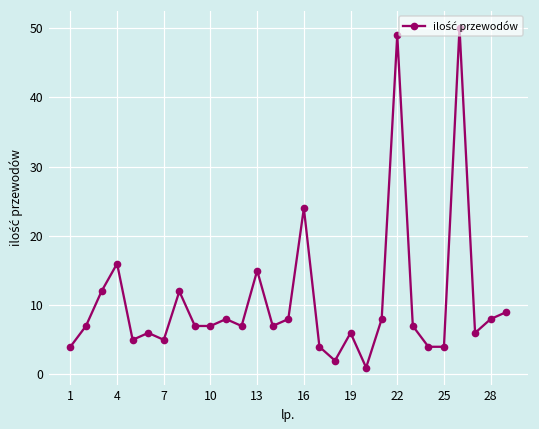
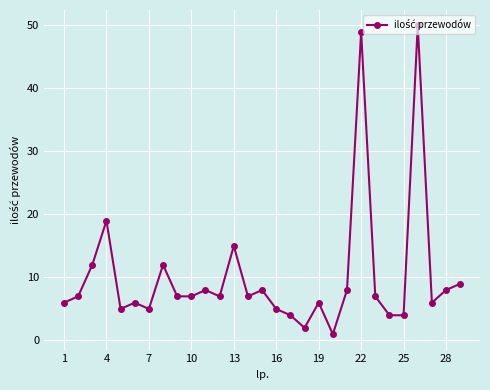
  {
-   "1": 4,
-   "4": 16,
+   "1": 6,
+   "4": 19,
    "7": 5,
    "10": 7,
    "13": 15,
-   "16": 24,
+   "16": 5,
    "19": 6,
    "22": 49,
    "25": 4,
    "28": 8
  }
